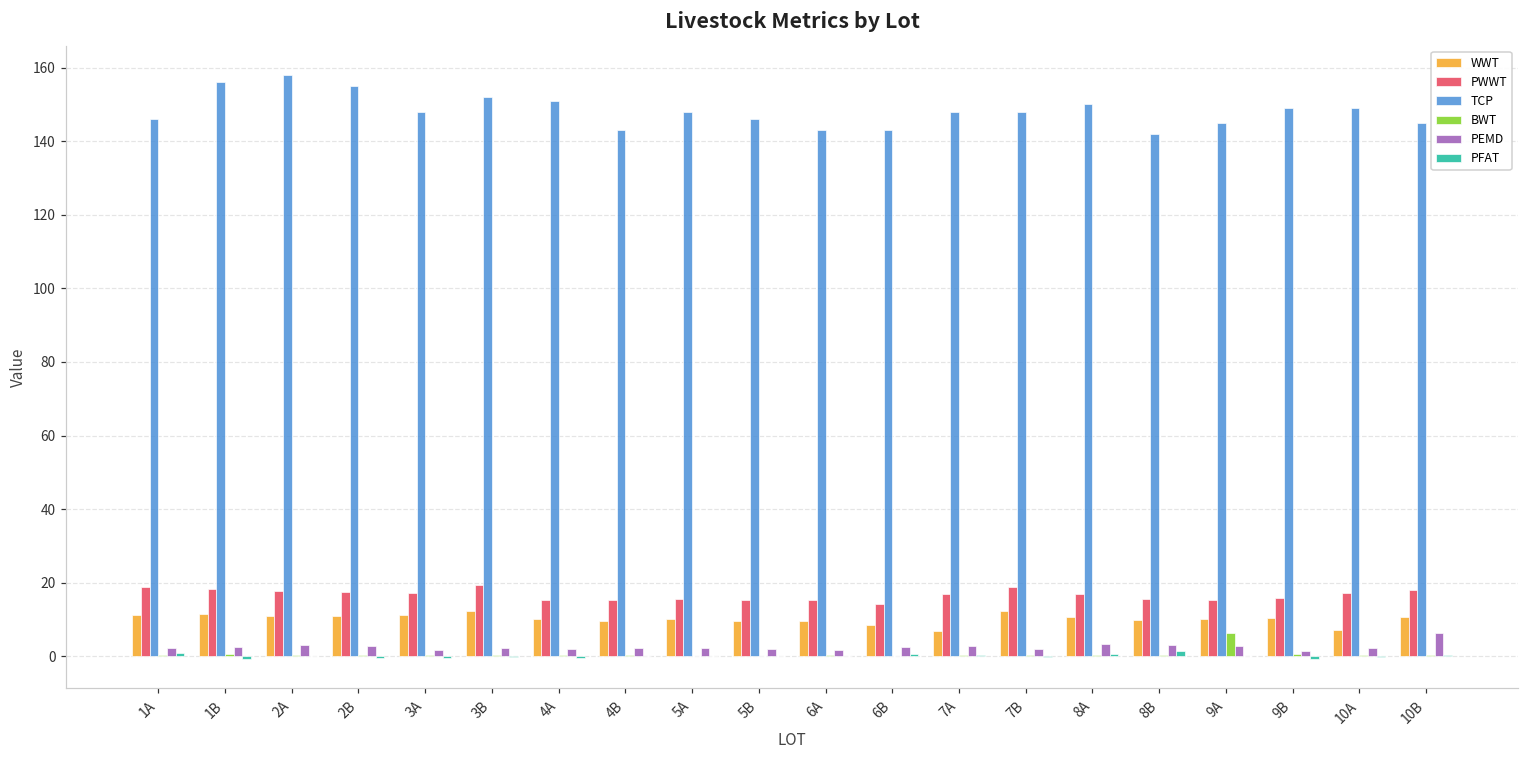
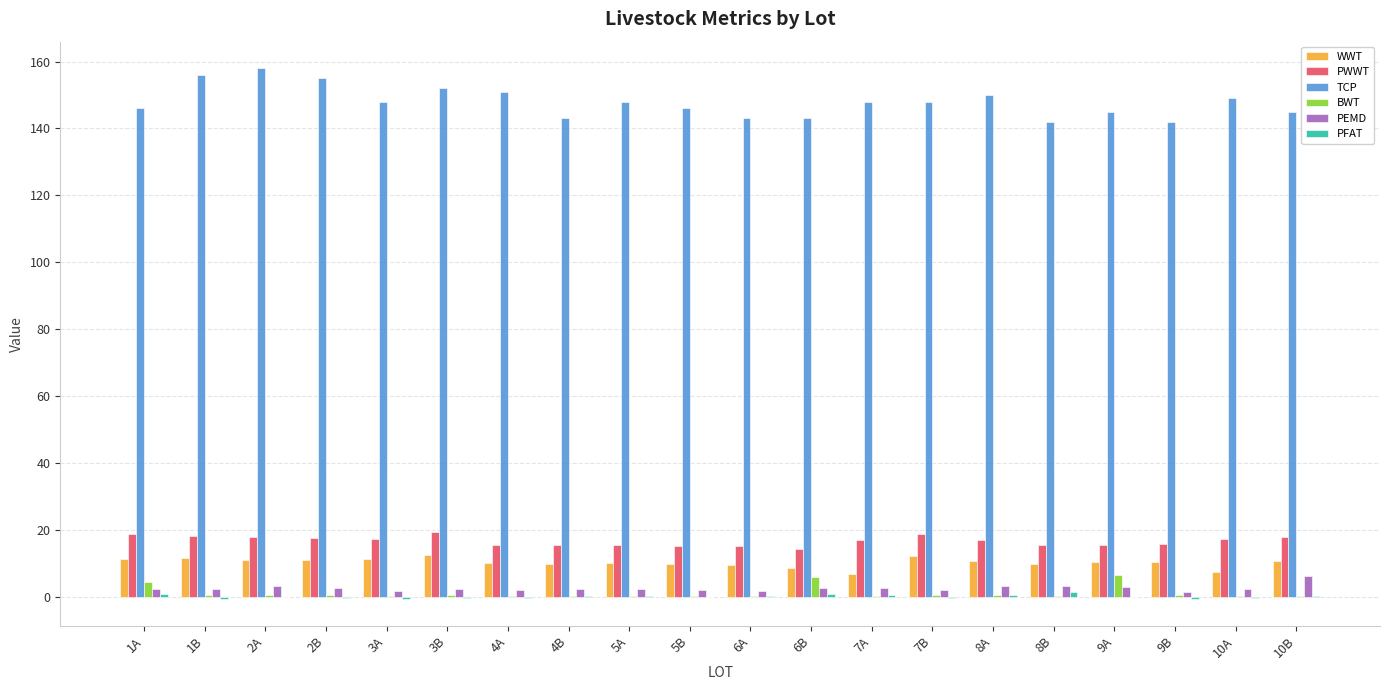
  {
    "WWT": {
      "1A": 11,
      "1B": 12,
      "2A": 11,
      "2B": 11,
      "3A": 11,
      "3B": 12,
      "4A": 10,
      "4B": 10,
      "5A": 10,
      "5B": 10,
      "6A": 10,
      "6B": 9,
      "7A": 7,
      "7B": 12,
      "8A": 11,
      "8B": 10,
      "9A": 10,
      "9B": 10,
      "10A": 7,
      "10B": 11
    },
    "PWWT": {
      "1A": 19,
      "1B": 18,
      "2A": 18,
      "2B": 18,
      "3A": 17,
      "3B": 19,
      "4A": 15,
      "4B": 15,
      "5A": 16,
      "5B": 15,
      "6A": 15,
      "6B": 14,
      "7A": 17,
      "7B": 19,
      "8A": 17,
      "8B": 16,
      "9A": 15,
      "9B": 16,
      "10A": 17,
      "10B": 18
    },
    "TCP": {
      "1A": 146,
      "1B": 156,
      "2A": 158,
      "2B": 155,
      "3A": 148,
      "3B": 152,
      "4A": 151,
      "4B": 143,
      "5A": 148,
      "5B": 146,
      "6A": 143,
      "6B": 143,
      "7A": 148,
      "7B": 148,
      "8A": 150,
      "8B": 142,
      "9A": 145,
-     "9B": 149,
+     "9B": 142,
      "10A": 149,
      "10B": 145
    },
    "BWT": {
-     "1A": 0,
-     "6B": 0,
+     "1A": 4,
+     "6B": 6,
      "9A": 6
    },
    "PEMD": {
      "1A": 2,
      "1B": 2,
      "2A": 3,
      "2B": 3,
      "3A": 2,
      "3B": 2,
      "4A": 2,
      "4B": 2,
      "5A": 2,
      "5B": 2,
      "6A": 2,
      "6B": 3,
      "7A": 3,
      "7B": 2,
      "8A": 3,
      "8B": 3,
      "9A": 3,
      "9B": 1,
      "10A": 2,
      "10B": 6
    },
    "PFAT": {
      "1A": 1,
      "1B": -1,
      "2A": 0,
      "5B": 0,
      "8B": 1,
      "9A": 0,
      "9B": -1
    }
  }
